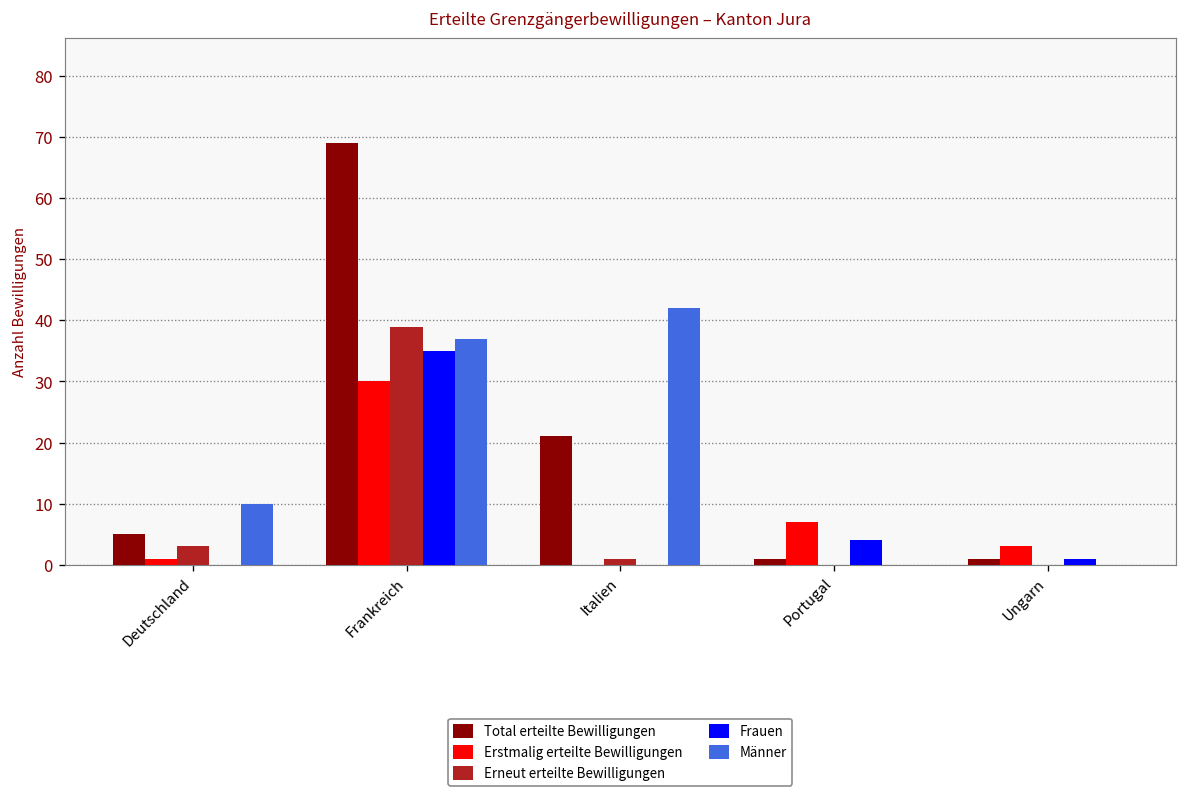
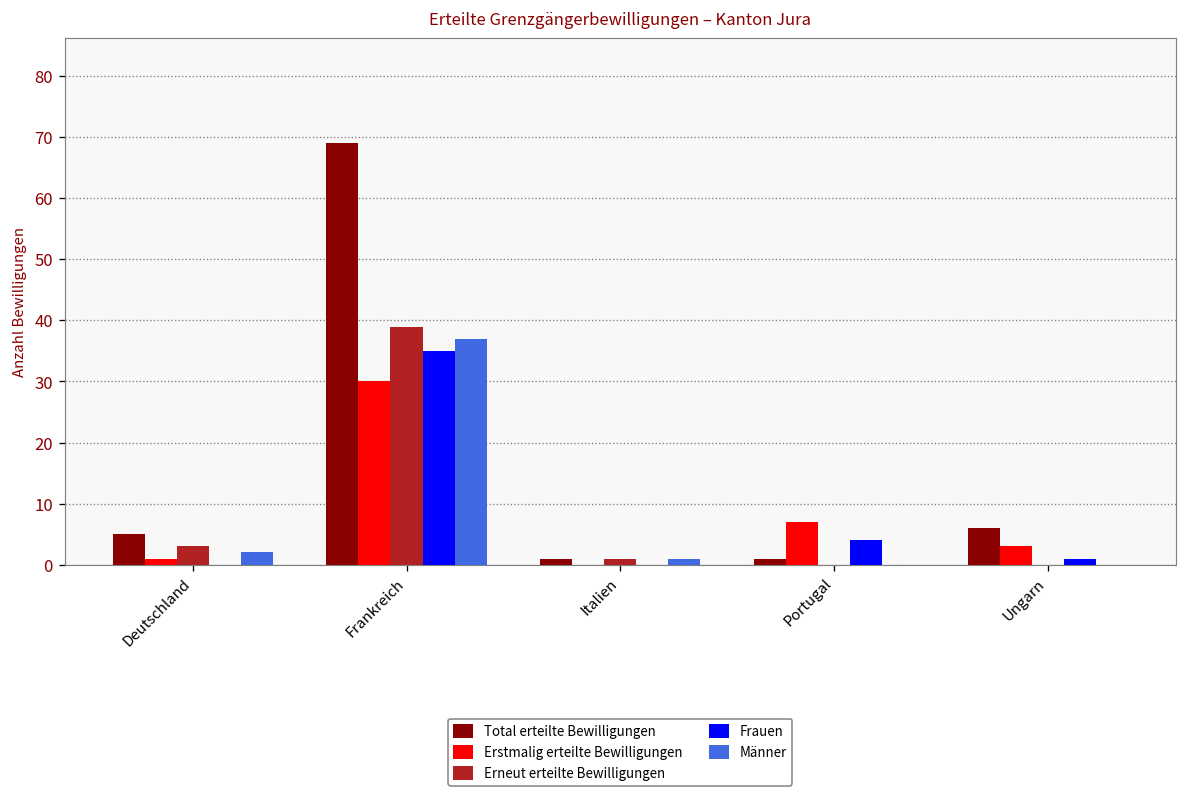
  {
    "Total erteilte Bewilligungen": {
      "Deutschland": 5,
      "Frankreich": 69,
-     "Italien": 21,
+     "Italien": 1,
      "Portugal": 1,
-     "Ungarn": 1
+     "Ungarn": 6
    },
    "Erstmalig erteilte Bewilligungen": {
      "Deutschland": 1,
      "Frankreich": 30,
      "Italien": 0,
      "Portugal": 7,
      "Ungarn": 3
    },
    "Erneut erteilte Bewilligungen": {
      "Deutschland": 3,
      "Frankreich": 39,
      "Italien": 1,
      "Portugal": 0,
      "Ungarn": 0
    },
    "Frauen": {
      "Deutschland": 0,
      "Frankreich": 35,
      "Italien": 0,
      "Portugal": 4,
      "Ungarn": 1
    },
    "Männer": {
-     "Deutschland": 10,
+     "Deutschland": 2,
      "Frankreich": 37,
-     "Italien": 42,
+     "Italien": 1,
      "Portugal": 0,
      "Ungarn": 0
    }
  }
